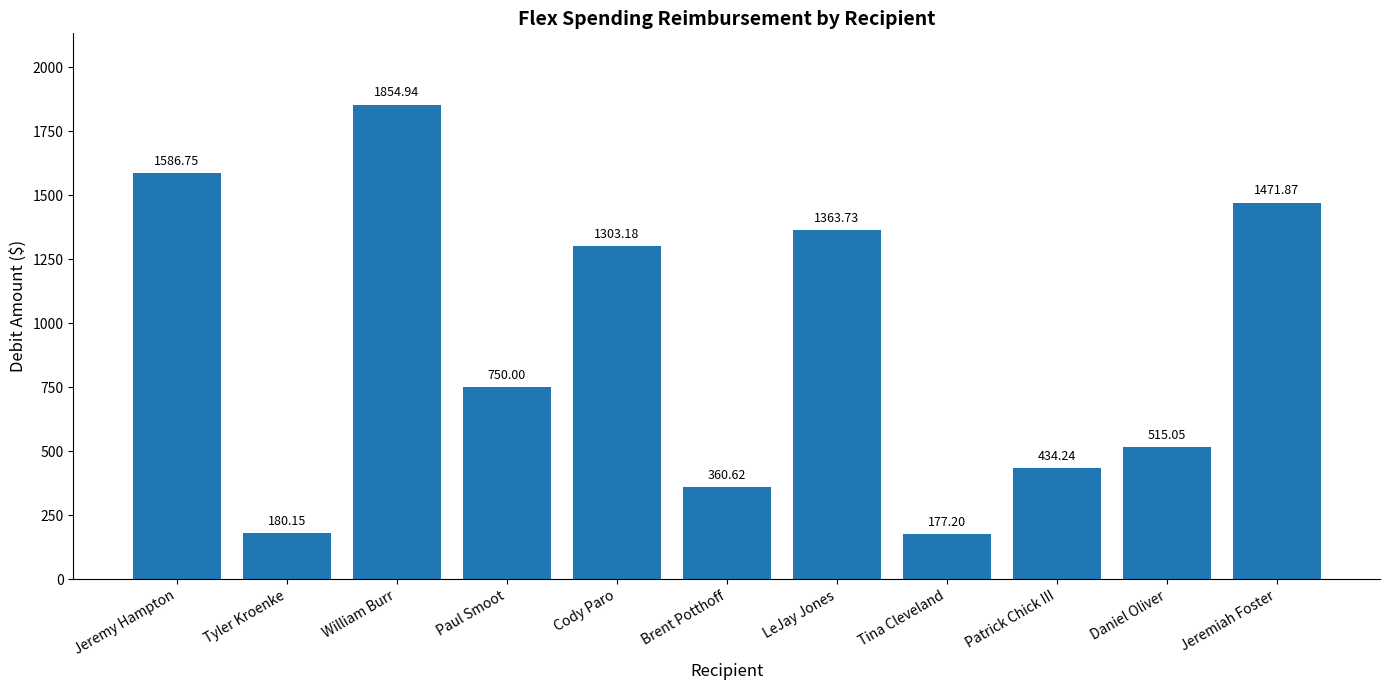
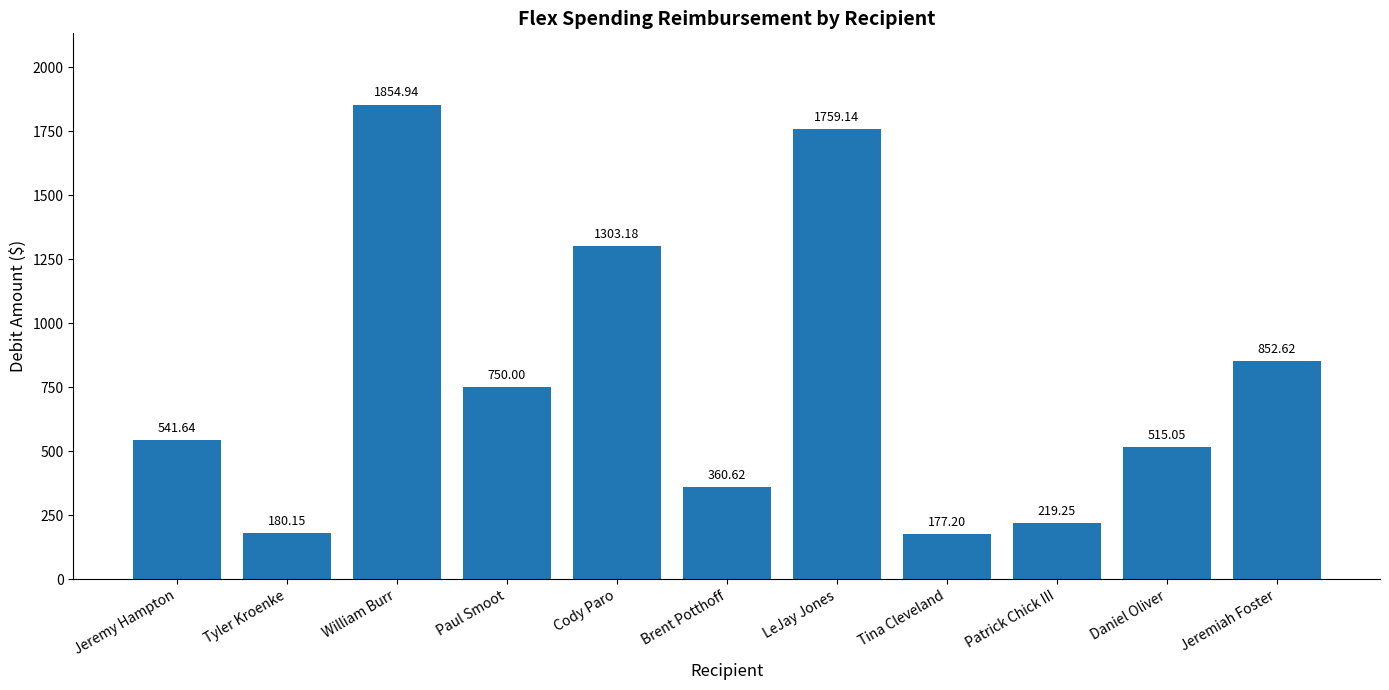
  {
-   "Jeremy Hampton": 1586.75,
+   "Jeremy Hampton": 541.64,
    "Tyler Kroenke": 180.15,
    "William Burr": 1854.94,
    "Paul Smoot": 750.00,
    "Cody Paro": 1303.18,
    "Brent Potthoff": 360.62,
-   "LeJay Jones": 1363.73,
+   "LeJay Jones": 1759.14,
    "Tina Cleveland": 177.20,
-   "Patrick Chick III": 434.24,
+   "Patrick Chick III": 219.25,
    "Daniel Oliver": 515.05,
-   "Jeremiah Foster": 1471.87
+   "Jeremiah Foster": 852.62
  }
